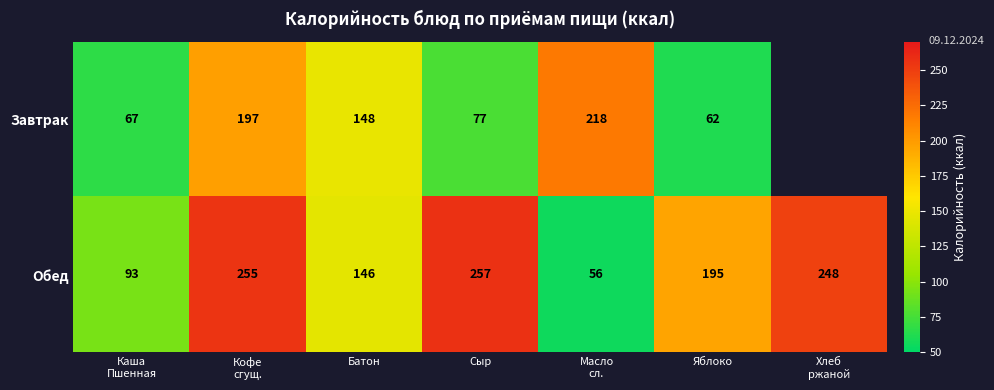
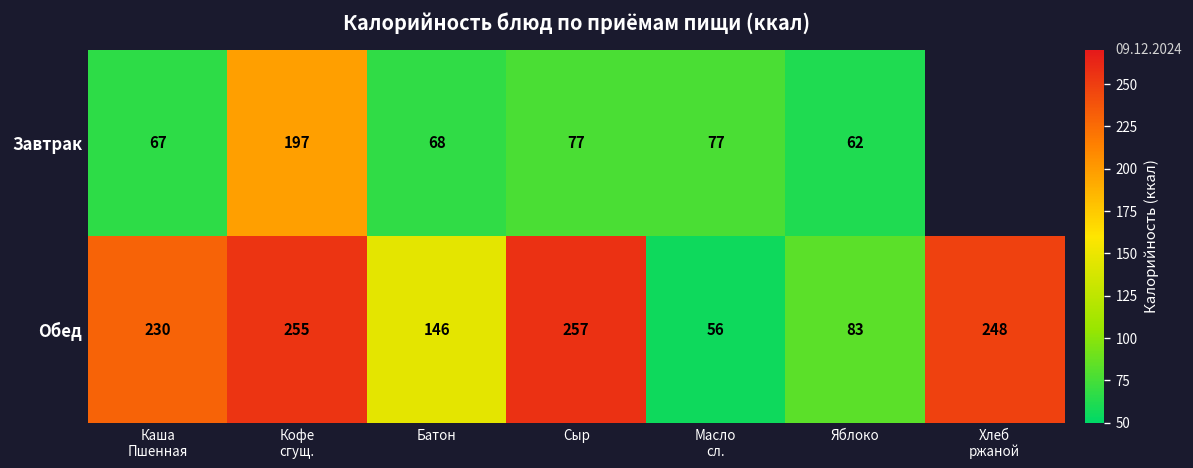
  {
    "Завтрак": {
      "Каша Пшенная": 67,
      "Кофе сгущ.": 197,
-     "Батон": 148,
+     "Батон": 68,
      "Сыр": 77,
-     "Масло сл.": 218,
+     "Масло сл.": 77,
      "Яблоко": 62
    },
    "Обед": {
-     "Каша Пшенная": 93,
+     "Каша Пшенная": 230,
      "Кофе сгущ.": 255,
      "Батон": 146,
      "Сыр": 257,
      "Масло сл.": 56,
-     "Яблоко": 195,
+     "Яблоко": 83,
      "Хлеб ржаной": 248
    }
  }
